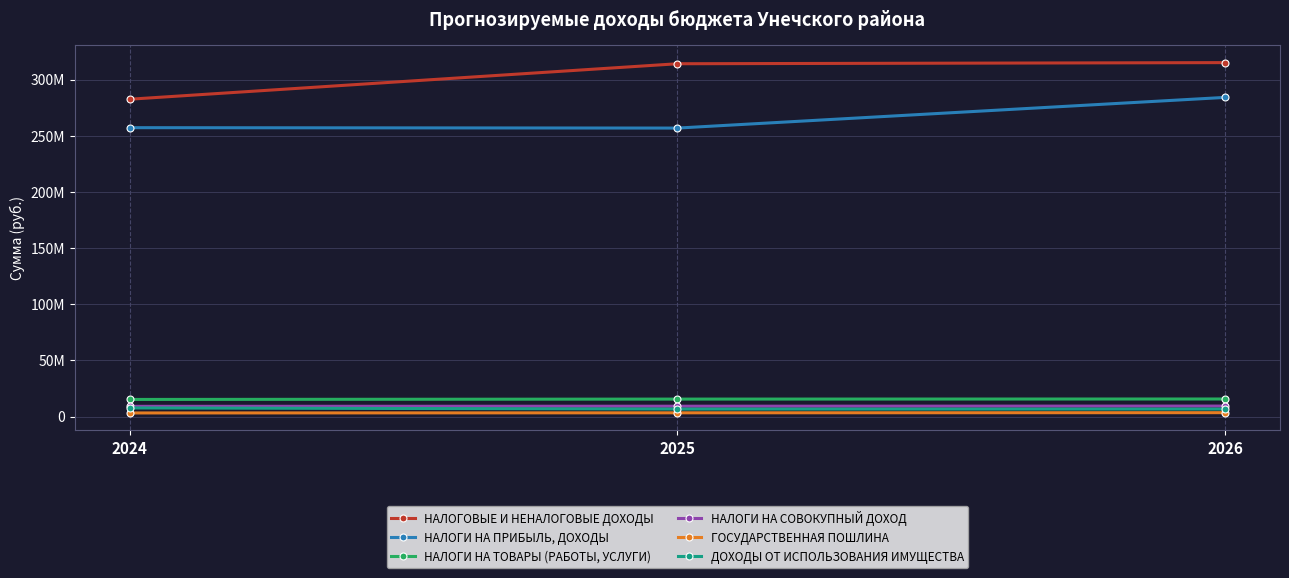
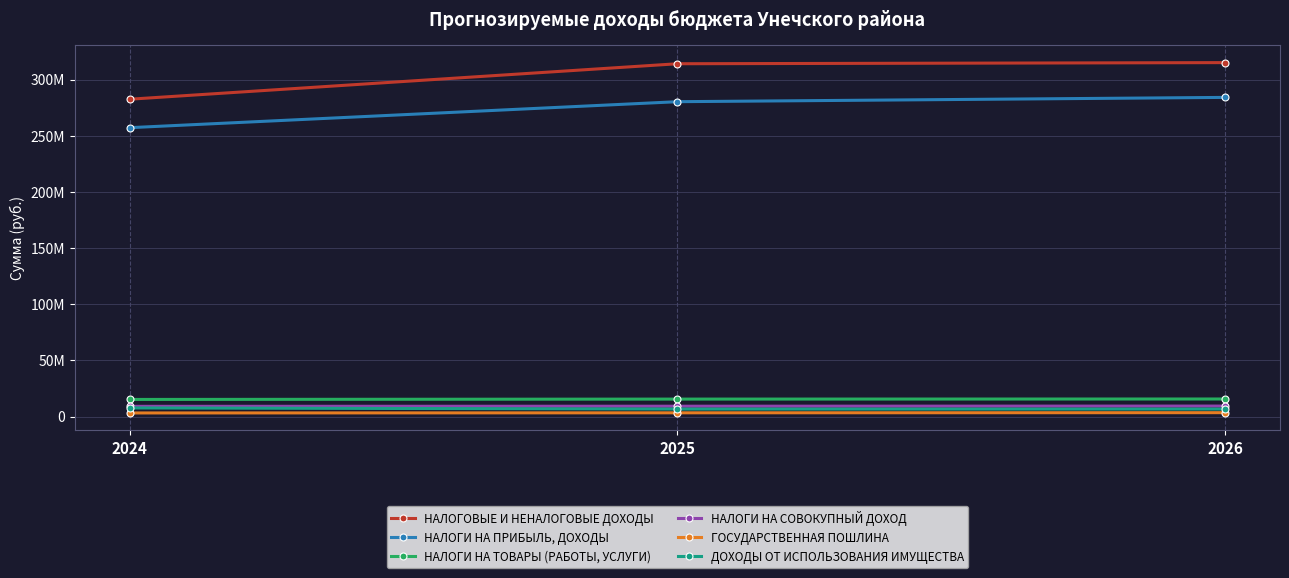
  {
    "НАЛОГОВЫЕ И НЕНАЛОГОВЫЕ ДОХОДЫ": {
      "2024": 283000000,
      "2025": 314000000,
      "2026": 315000000
    },
    "НАЛОГИ НА ПРИБЫЛЬ, ДОХОДЫ": {
      "2024": 257000000,
-     "2025": 257000000,
+     "2025": 280000000,
      "2026": 284000000
    },
    "НАЛОГИ НА СОВОКУПНЫЙ ДОХОД": {
      "2025": 9000000,
      "2026": 9000000
    },
    "ГОСУДАРСТВЕННАЯ ПОШЛИНА": {
      "2024": 3000000,
      "2025": 3000000,
      "2026": 3000000
    }
  }
